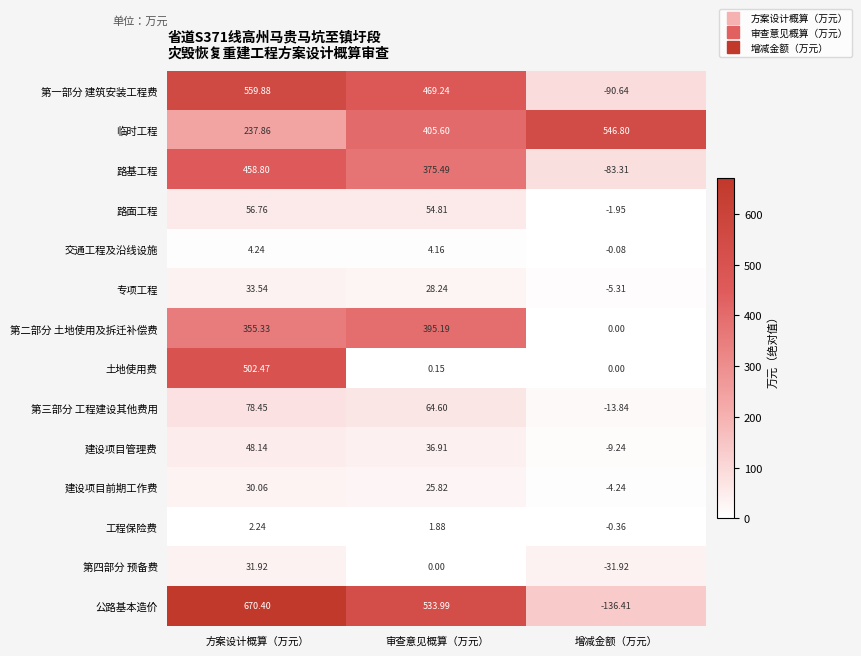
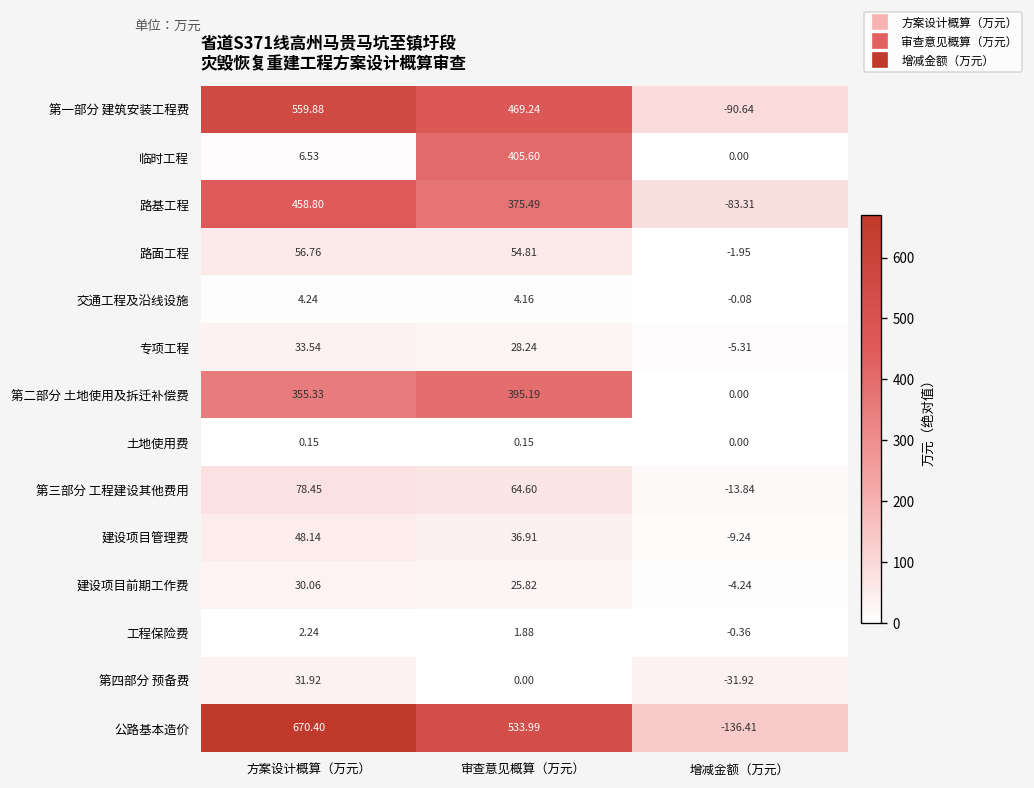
  {
    "第一部分 建筑安装工程费": {
      "方案设计概算（万元）": 559.88,
      "审查意见概算（万元）": 469.24,
      "增减金额（万元）": -90.64
    },
    "临时工程": {
-     "方案设计概算（万元）": 237.86,
+     "方案设计概算（万元）": 6.53,
      "审查意见概算（万元）": 405.60,
-     "增减金额（万元）": 546.80
+     "增减金额（万元）": 0.00
    },
    "路基工程": {
      "方案设计概算（万元）": 458.80,
      "审查意见概算（万元）": 375.49,
      "增减金额（万元）": -83.31
    },
    "路面工程": {
      "方案设计概算（万元）": 56.76,
      "审查意见概算（万元）": 54.81,
      "增减金额（万元）": -1.95
    },
    "交通工程及沿线设施": {
      "方案设计概算（万元）": 4.24,
      "审查意见概算（万元）": 4.16,
      "增减金额（万元）": -0.08
    },
    "专项工程": {
      "方案设计概算（万元）": 33.54,
      "审查意见概算（万元）": 28.24,
      "增减金额（万元）": -5.31
    },
    "第二部分 土地使用及拆迁补偿费": {
      "方案设计概算（万元）": 355.33,
      "审查意见概算（万元）": 395.19,
      "增减金额（万元）": 0.00
    },
    "土地使用费": {
-     "方案设计概算（万元）": 502.47,
+     "方案设计概算（万元）": 0.15,
      "审查意见概算（万元）": 0.15,
      "增减金额（万元）": 0.00
    },
    "第三部分 工程建设其他费用": {
      "方案设计概算（万元）": 78.45,
      "审查意见概算（万元）": 64.60,
      "增减金额（万元）": -13.84
    },
    "建设项目管理费": {
      "方案设计概算（万元）": 48.14,
      "审查意见概算（万元）": 36.91,
      "增减金额（万元）": -9.24
    },
    "建设项目前期工作费": {
      "方案设计概算（万元）": 30.06,
      "审查意见概算（万元）": 25.82,
      "增减金额（万元）": -4.24
    },
    "工程保险费": {
      "方案设计概算（万元）": 2.24,
      "审查意见概算（万元）": 1.88,
      "增减金额（万元）": -0.36
    },
    "第四部分 预备费": {
      "方案设计概算（万元）": 31.92,
      "审查意见概算（万元）": 0.00,
      "增减金额（万元）": -31.92
    },
    "公路基本造价": {
      "方案设计概算（万元）": 670.40,
      "审查意见概算（万元）": 533.99,
      "增减金额（万元）": -136.41
    }
  }
